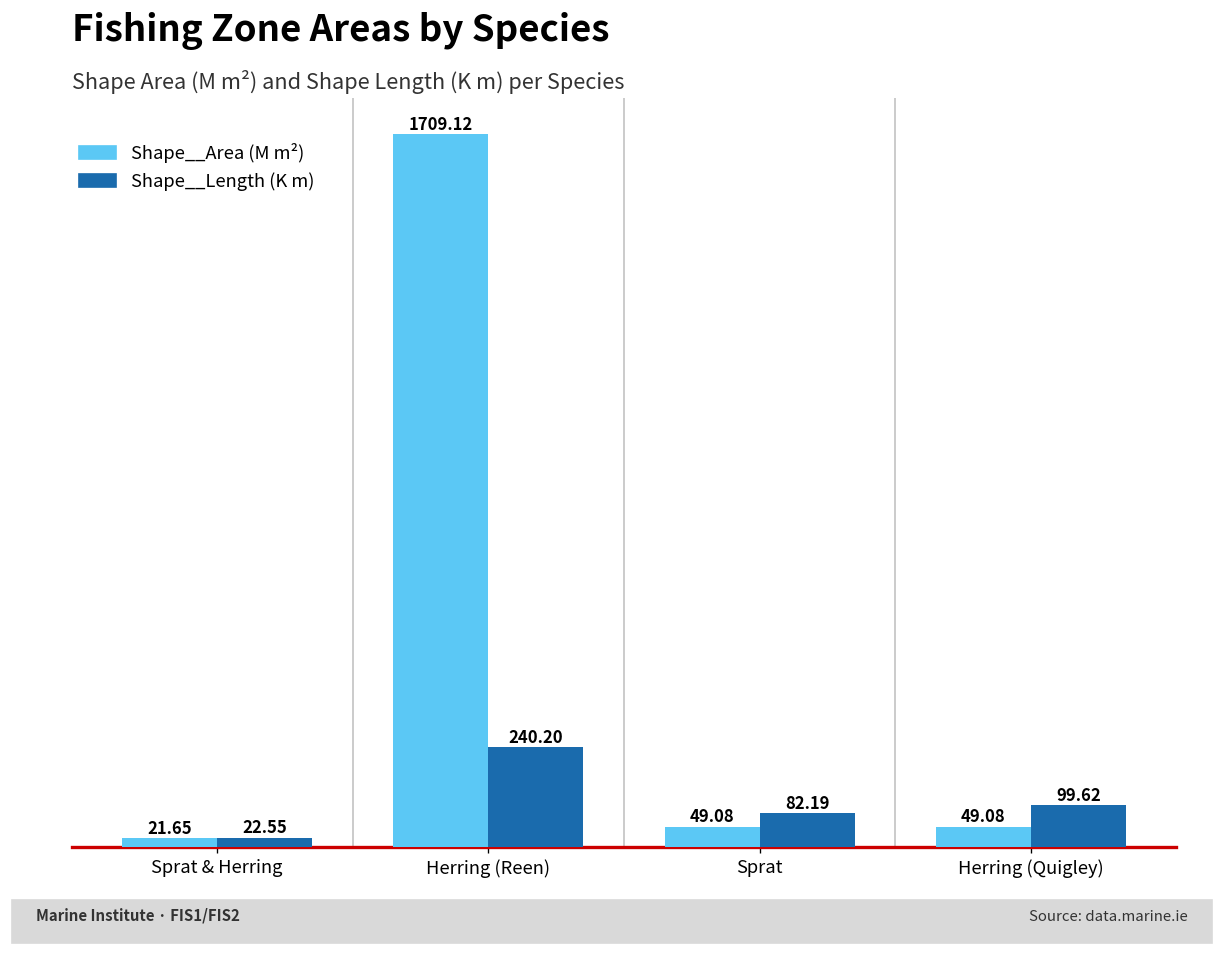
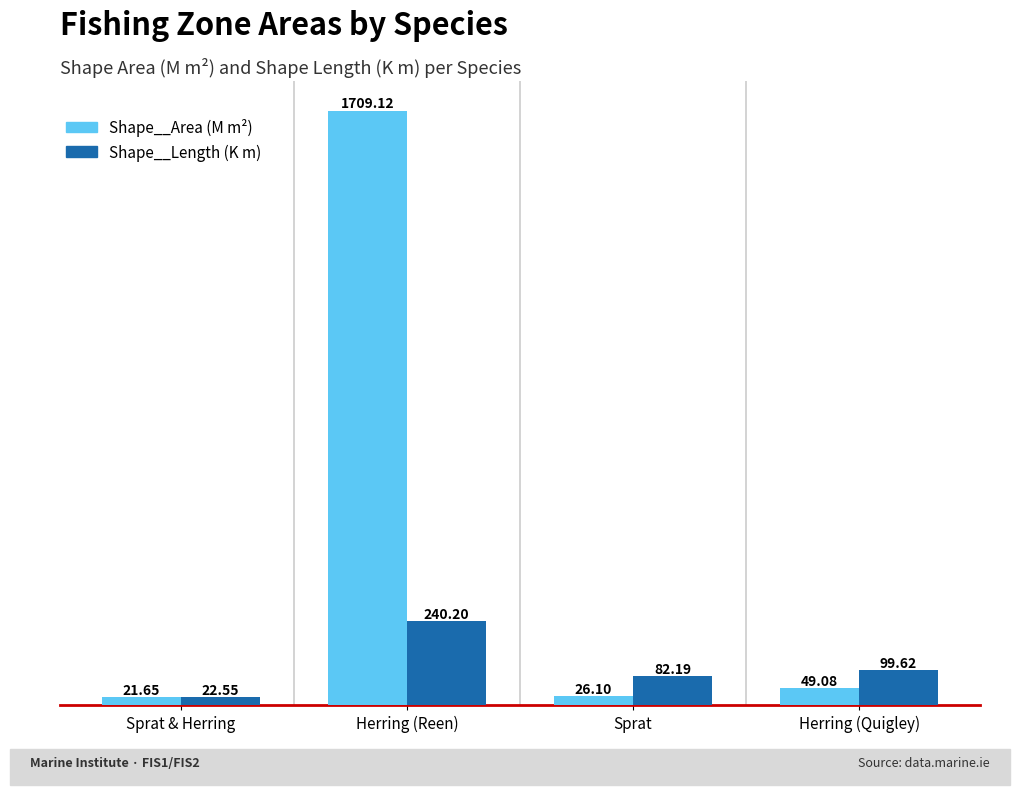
  {
    "Shape__Area (M m²)": {
      "Sprat & Herring": 21.65,
      "Herring (Reen)": 1709.12,
-     "Sprat": 49.08,
+     "Sprat": 26.10,
      "Herring (Quigley)": 49.08
    },
    "Shape__Length (K m)": {
      "Sprat & Herring": 22.55,
      "Herring (Reen)": 240.20,
      "Sprat": 82.19,
      "Herring (Quigley)": 99.62
    }
  }
